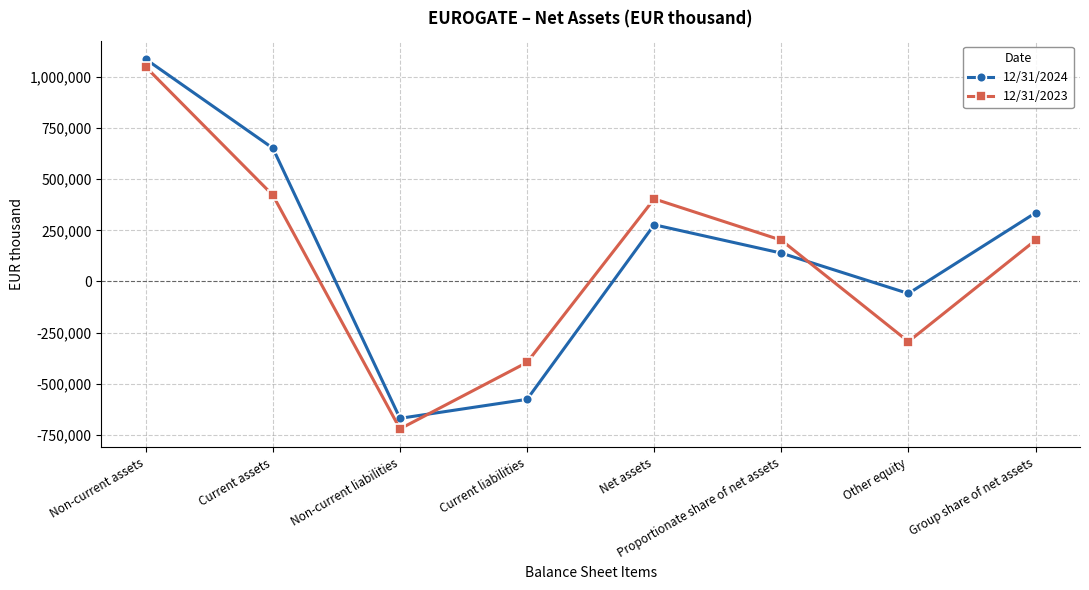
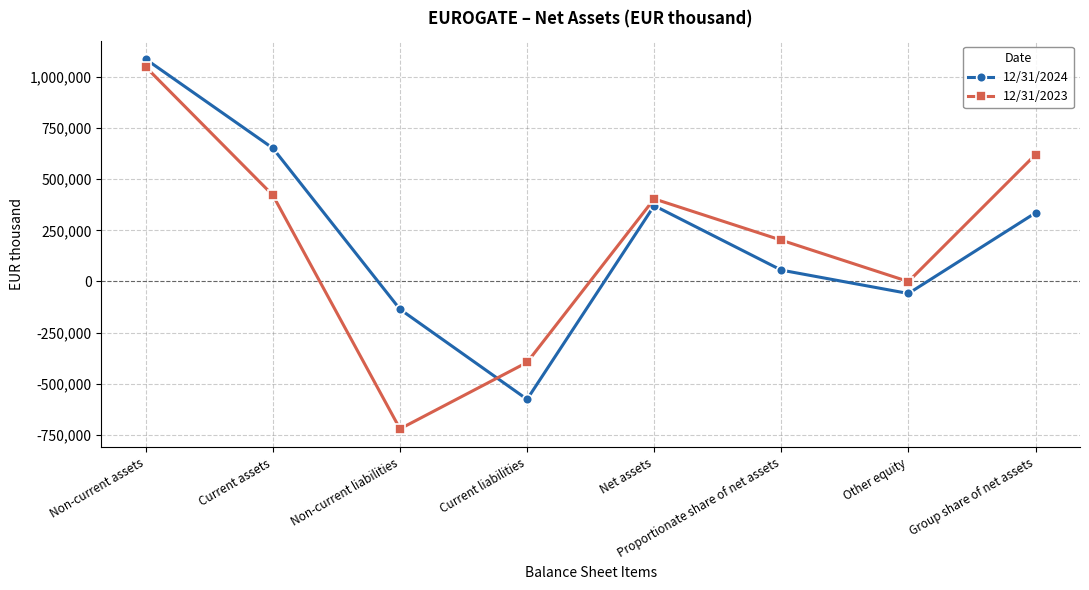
  {
    "12/31/2024": {
      "Non-current assets": "1,090,000",
      "Current assets": "650,000",
-     "Non-current liabilities": "-670,000",
+     "Non-current liabilities": "-140,000",
      "Current liabilities": "-580,000",
-     "Net assets": "280,000",
-     "Proportionate share of net assets": "140,000",
+     "Net assets": "370,000",
+     "Proportionate share of net assets": "60,000",
      "Other equity": "-60,000",
      "Group share of net assets": "340,000"
    },
    "12/31/2023": {
      "Non-current assets": "1,050,000",
      "Current assets": "420,000",
      "Non-current liabilities": "-720,000",
      "Current liabilities": "-400,000",
      "Net assets": "400,000",
      "Proportionate share of net assets": "200,000",
-     "Other equity": "-290,000",
-     "Group share of net assets": "200,000"
+     "Other equity": "0",
+     "Group share of net assets": "620,000"
    }
  }
